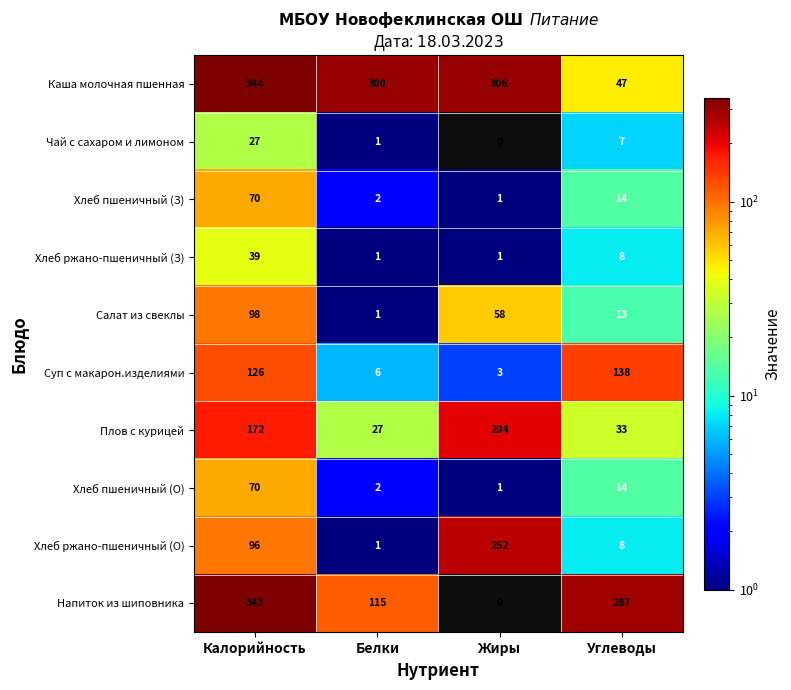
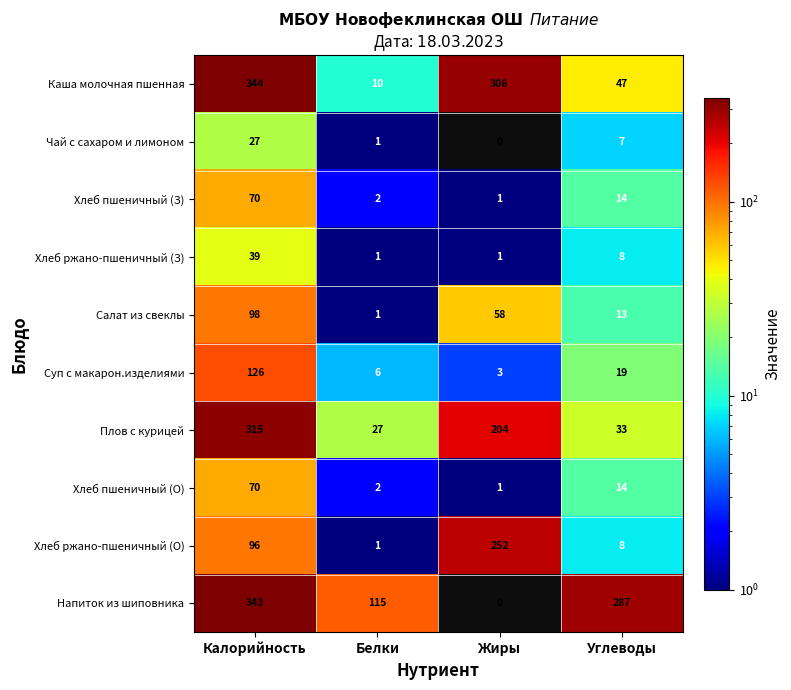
  {
    "Каша молочная пшенная": {
      "Калорийность": 344,
-     "Белки": 300,
+     "Белки": 10,
      "Жиры": 306,
      "Углеводы": 47
    },
    "Чай с сахаром и лимоном": {
      "Калорийность": 27,
      "Белки": 1,
      "Углеводы": 7
    },
    "Хлеб пшеничный (З)": {
      "Калорийность": 70,
      "Белки": 2,
      "Жиры": 1,
      "Углеводы": 14
    },
    "Хлеб ржано-пшеничный (З)": {
      "Калорийность": 39,
      "Белки": 1,
      "Жиры": 1,
      "Углеводы": 8
    },
    "Салат из свеклы": {
      "Калорийность": 98,
      "Белки": 1,
      "Жиры": 58,
      "Углеводы": 13
    },
    "Суп с макарон.изделиями": {
      "Калорийность": 126,
      "Белки": 6,
      "Жиры": 3,
-     "Углеводы": 138
+     "Углеводы": 19
    },
    "Плов с курицей": {
-     "Калорийность": 172,
+     "Калорийность": 315,
      "Белки": 27,
      "Жиры": 204,
      "Углеводы": 33
    },
    "Хлеб пшеничный (О)": {
      "Калорийность": 70,
      "Белки": 2,
      "Жиры": 1,
      "Углеводы": 14
    },
    "Хлеб ржано-пшеничный (О)": {
      "Калорийность": 96,
      "Белки": 1,
      "Жиры": 252,
      "Углеводы": 8
    },
    "Напиток из шиповника": {
      "Калорийность": 343,
      "Белки": 115,
      "Углеводы": 287
    }
  }
